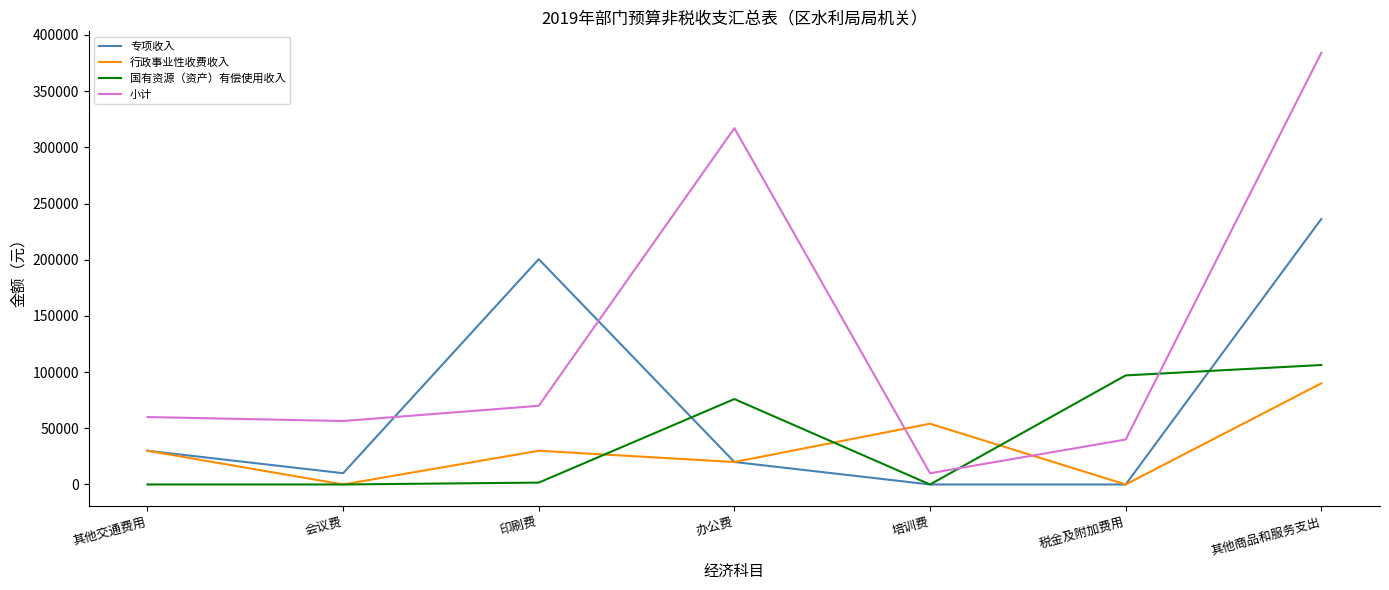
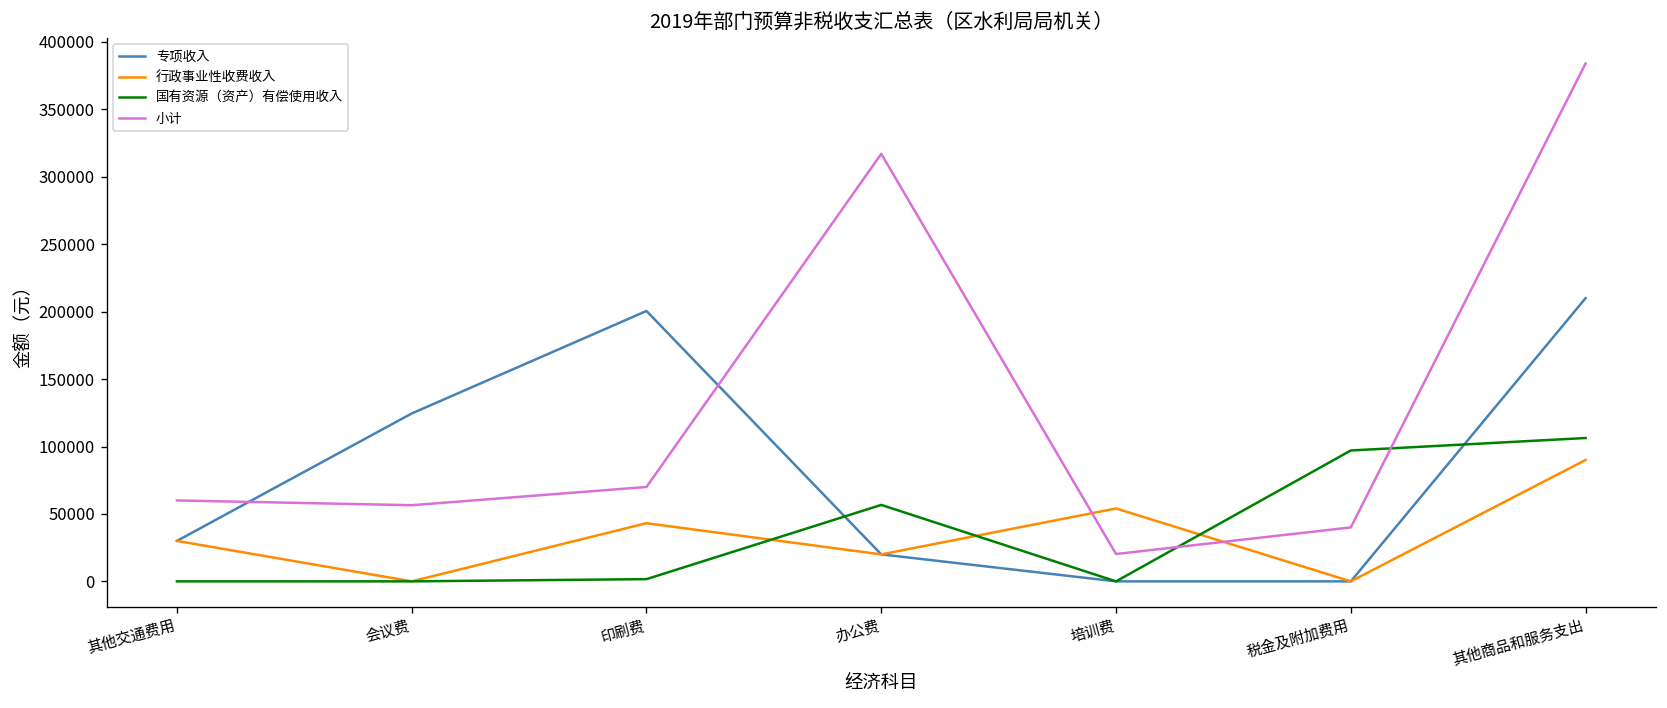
  {
    "专项收入": {
-     "会议费": 10000,
+     "会议费": 124000,
      "印刷费": 200000,
-     "其他商品和服务支出": 236000
+     "其他商品和服务支出": 210000
    },
    "行政事业性收费收入": {
-     "印刷费": 30000,
+     "印刷费": 43000,
      "培训费": 54000,
      "其他商品和服务支出": 90000
    },
    "国有资源（资产）有偿使用收入": {
      "其他交通费用": 0,
      "印刷费": 2000,
-     "办公费": 76000,
+     "办公费": 57000,
      "税金及附加费用": 97000,
      "其他商品和服务支出": 106000
    },
    "小计": {
      "其他交通费用": 60000,
      "会议费": 56000,
      "印刷费": 70000,
      "办公费": 317000,
-     "培训费": 10000,
+     "培训费": 20000,
      "税金及附加费用": 40000,
      "其他商品和服务支出": 384000
    }
  }
